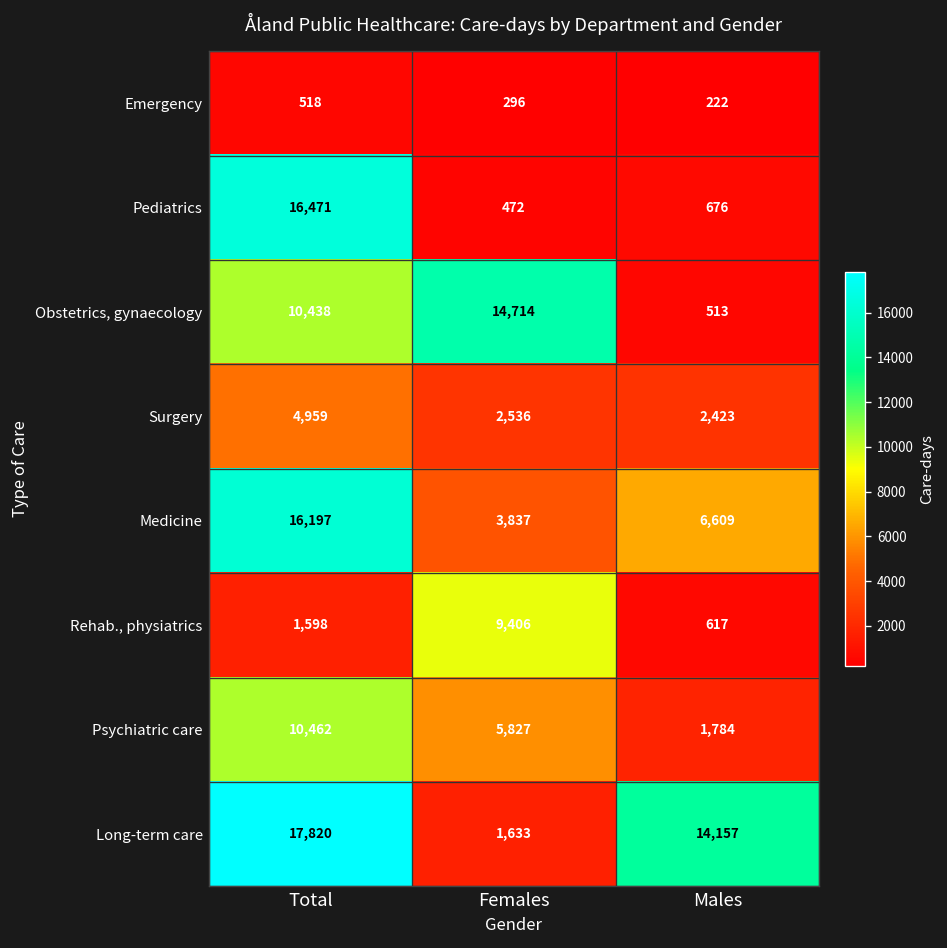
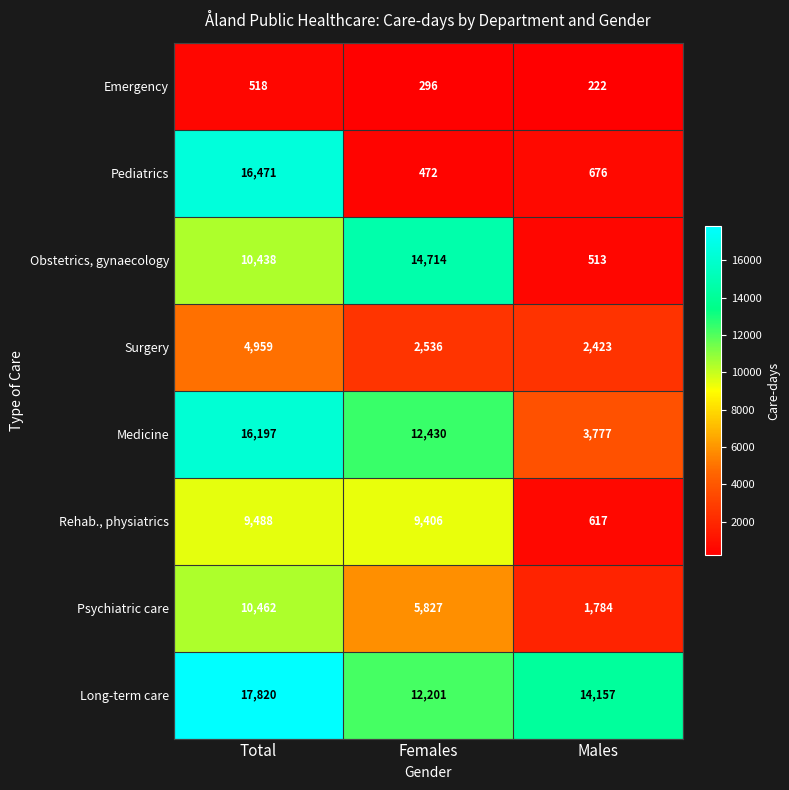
  {
    "Emergency": {
      "Total": "518",
      "Females": "296",
      "Males": "222"
    },
    "Pediatrics": {
      "Total": "16,471",
      "Females": "472",
      "Males": "676"
    },
    "Obstetrics, gynaecology": {
      "Total": "10,438",
      "Females": "14,714",
      "Males": "513"
    },
    "Surgery": {
      "Total": "4,959",
      "Females": "2,536",
      "Males": "2,423"
    },
    "Medicine": {
      "Total": "16,197",
-     "Females": "3,837",
-     "Males": "6,609"
+     "Females": "12,430",
+     "Males": "3,777"
    },
    "Rehab., physiatrics": {
-     "Total": "1,598",
+     "Total": "9,488",
      "Females": "9,406",
      "Males": "617"
    },
    "Psychiatric care": {
      "Total": "10,462",
      "Females": "5,827",
      "Males": "1,784"
    },
    "Long-term care": {
      "Total": "17,820",
-     "Females": "1,633",
+     "Females": "12,201",
      "Males": "14,157"
    }
  }
